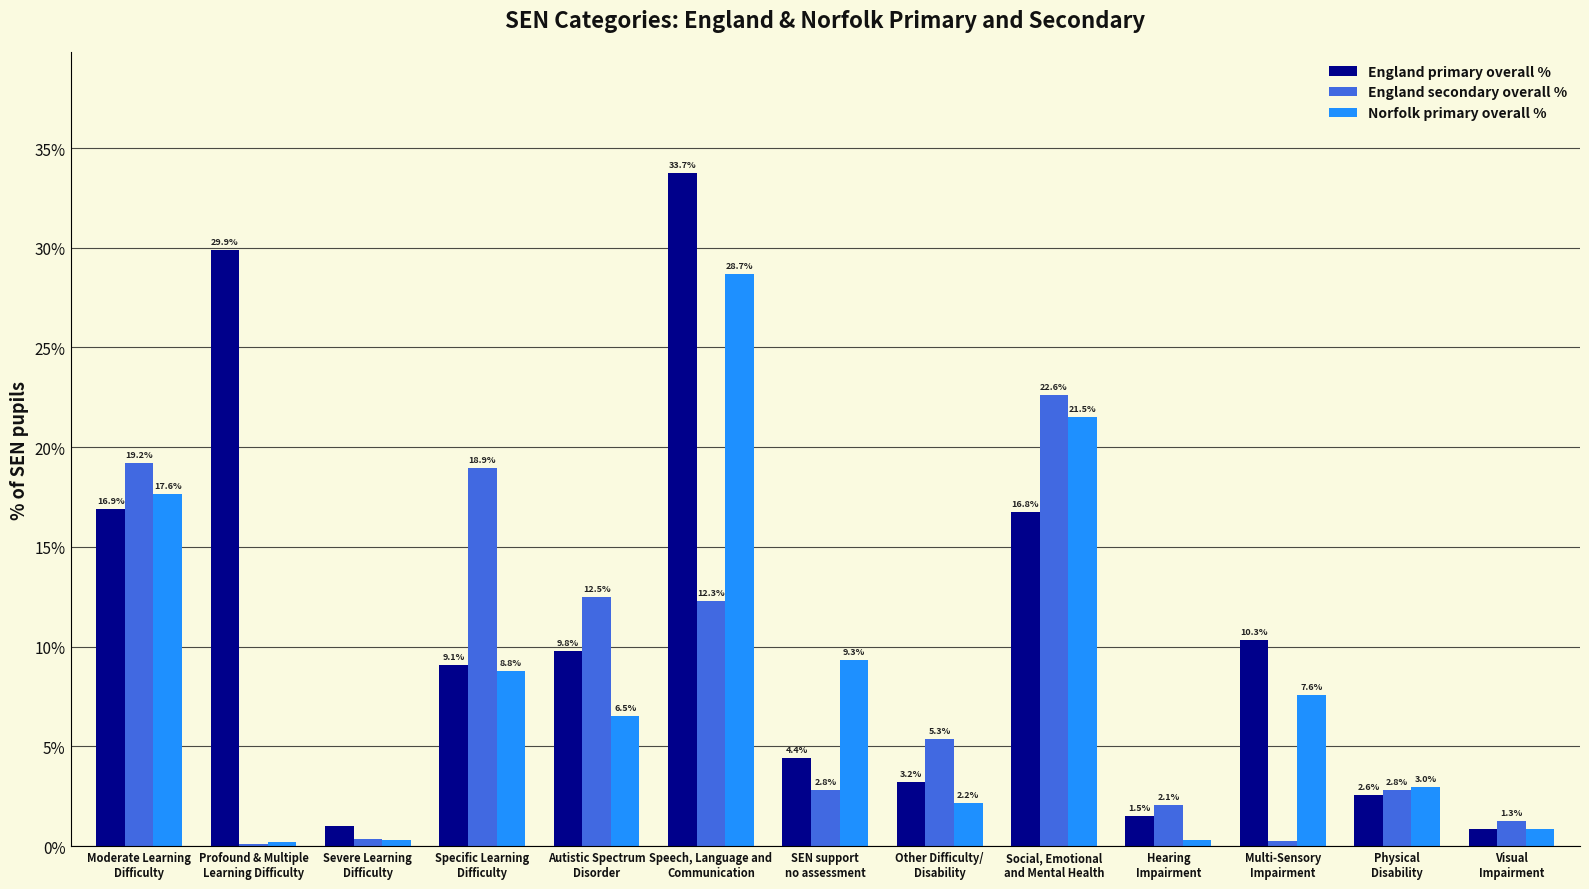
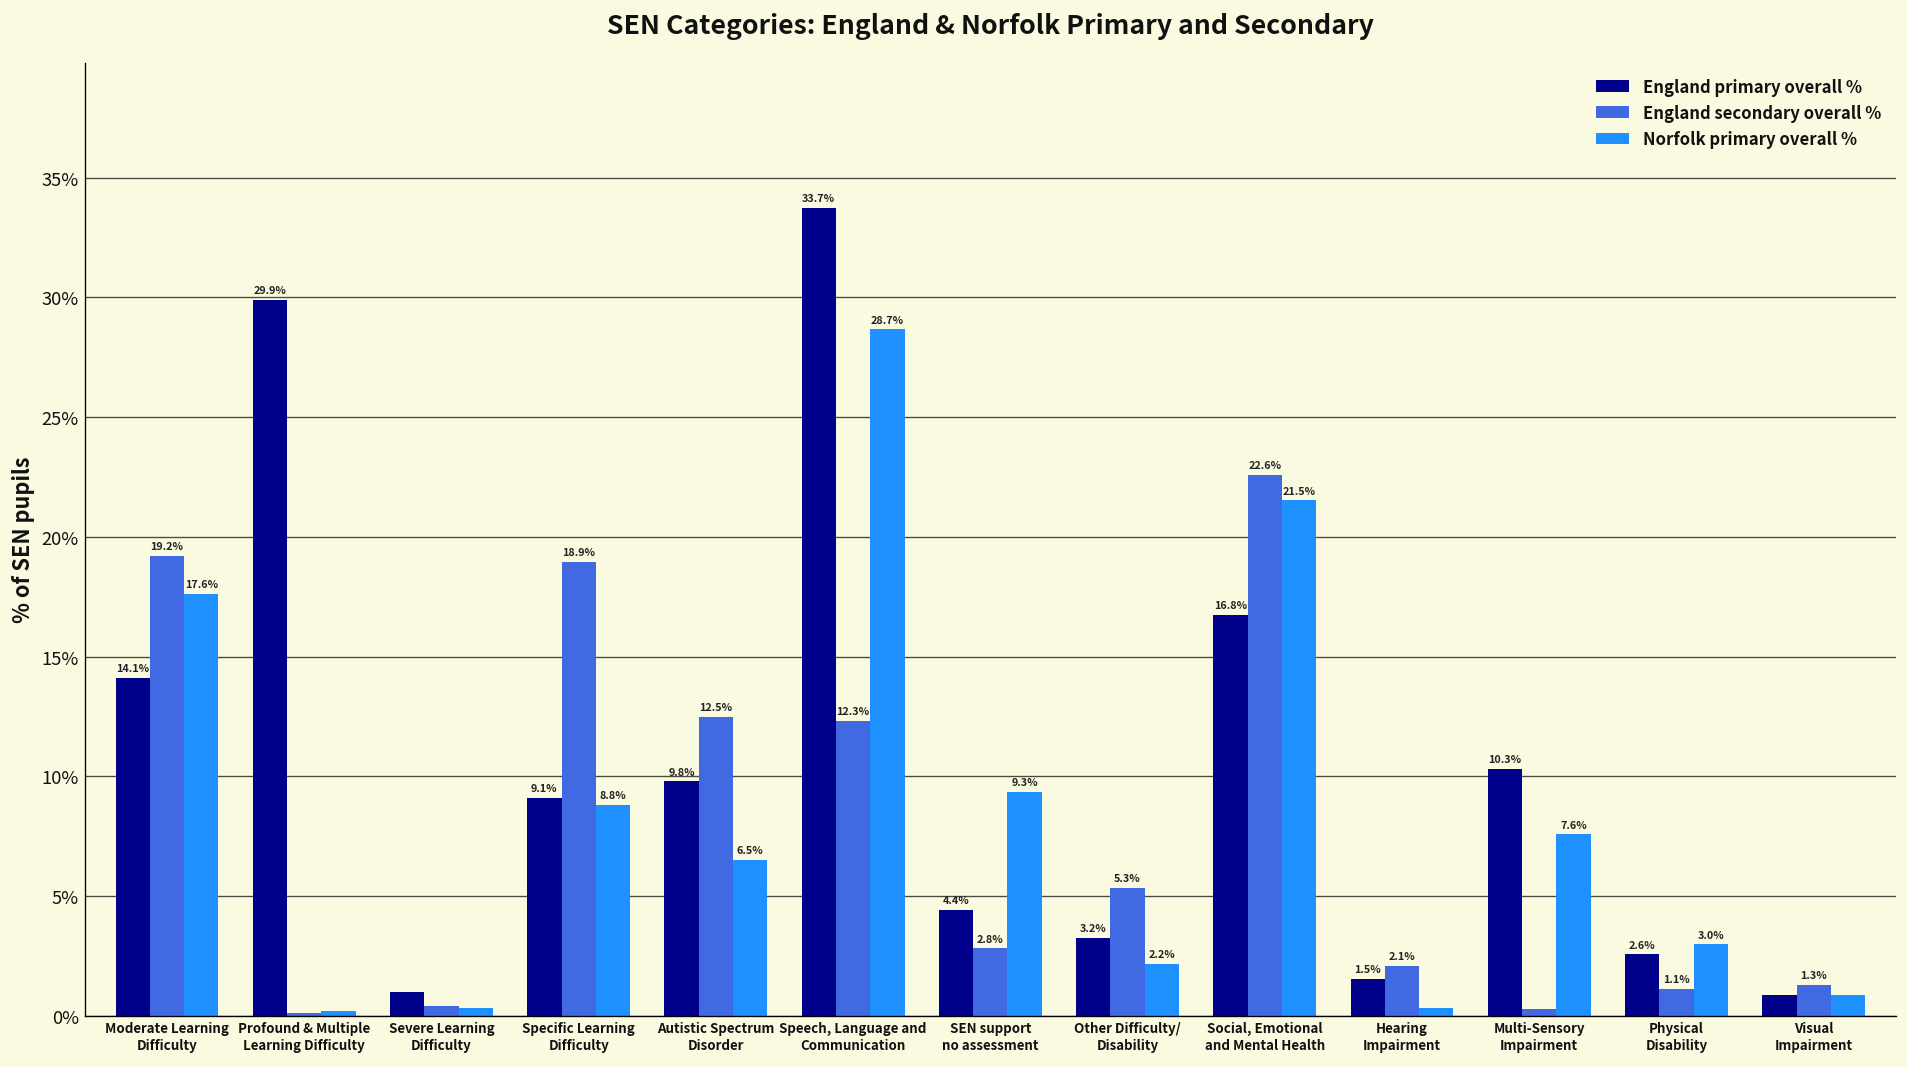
  {
    "England primary overall %": {
-     "Moderate Learning Difficulty": "16.9%",
+     "Moderate Learning Difficulty": "14.1%",
      "Profound & Multiple Learning Difficulty": "29.9%",
      "Specific Learning Difficulty": "9.1%",
      "Autistic Spectrum Disorder": "9.8%",
      "Speech, Language and Communication": "33.7%",
      "SEN support no assessment": "4.4%",
      "Other Difficulty/ Disability": "3.2%",
      "Social, Emotional and Mental Health": "16.8%",
      "Hearing Impairment": "1.5%",
      "Multi-Sensory Impairment": "10.3%",
      "Physical Disability": "2.6%"
    },
    "England secondary overall %": {
      "Moderate Learning Difficulty": "19.2%",
      "Specific Learning Difficulty": "18.9%",
      "Autistic Spectrum Disorder": "12.5%",
      "Speech, Language and Communication": "12.3%",
      "SEN support no assessment": "2.8%",
      "Other Difficulty/ Disability": "5.3%",
      "Social, Emotional and Mental Health": "22.6%",
      "Hearing Impairment": "2.1%",
-     "Physical Disability": "2.8%",
+     "Physical Disability": "1.1%",
      "Visual Impairment": "1.3%"
    },
    "Norfolk primary overall %": {
      "Moderate Learning Difficulty": "17.6%",
      "Specific Learning Difficulty": "8.8%",
      "Autistic Spectrum Disorder": "6.5%",
      "Speech, Language and Communication": "28.7%",
      "SEN support no assessment": "9.3%",
      "Other Difficulty/ Disability": "2.2%",
      "Social, Emotional and Mental Health": "21.5%",
      "Multi-Sensory Impairment": "7.6%",
      "Physical Disability": "3.0%"
    }
  }
